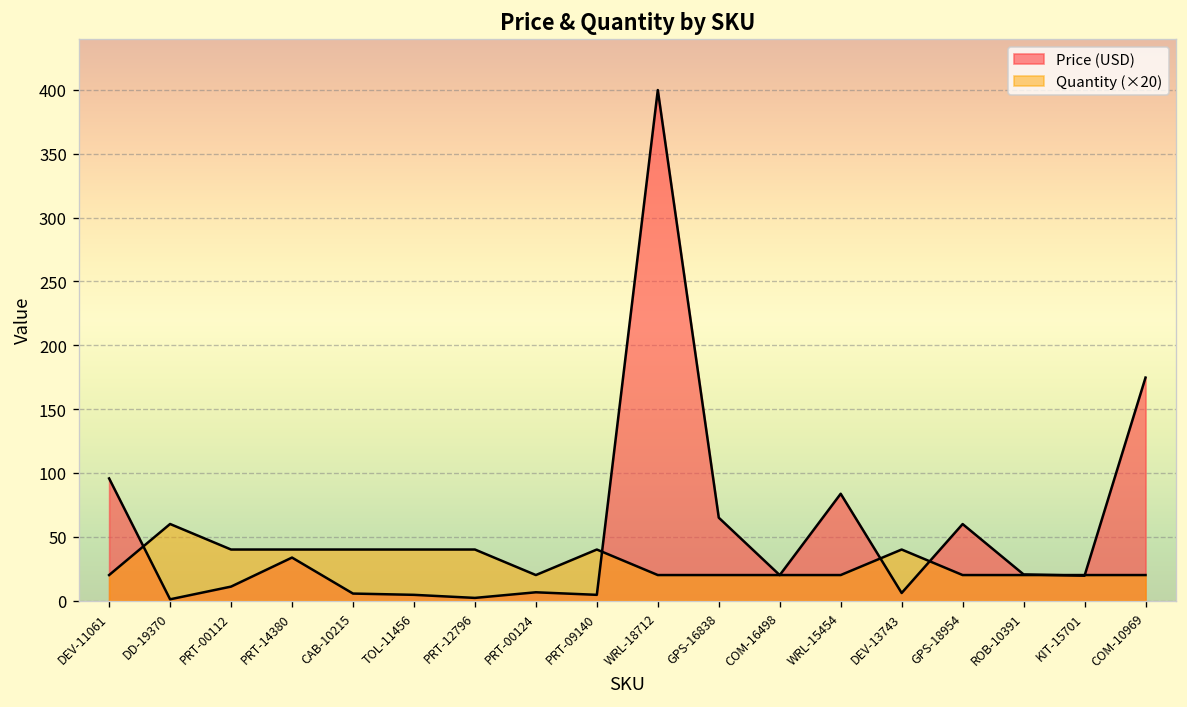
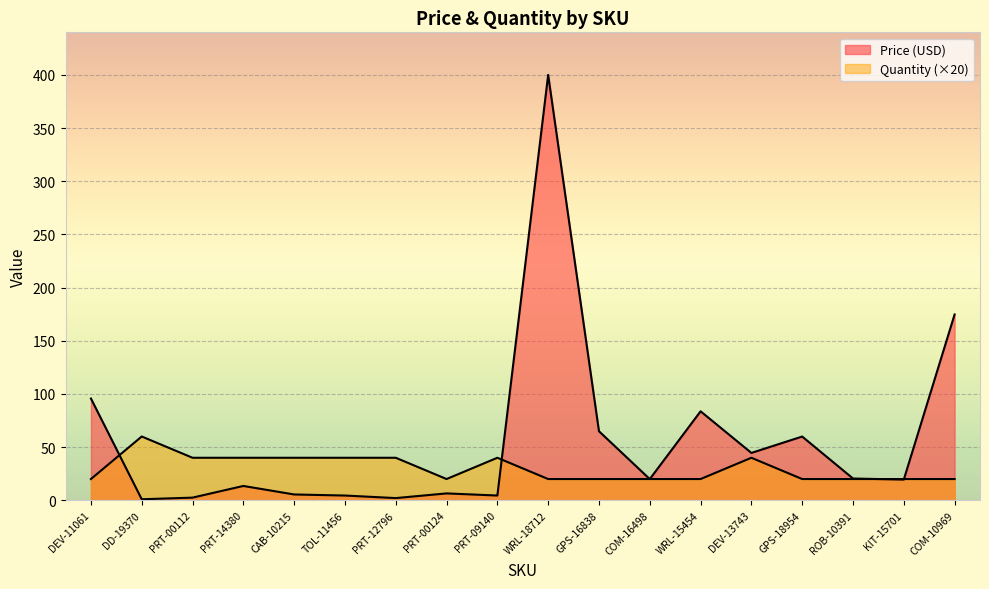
  {
    "Price (USD)": {
      "DEV-11061": 96,
      "DD-19370": 1,
-     "PRT-00112": 11,
-     "PRT-14380": 34,
+     "PRT-00112": 3,
+     "PRT-14380": 14,
      "CAB-10215": 6,
      "TOL-11456": 5,
      "PRT-12796": 2,
      "PRT-00124": 7,
      "PRT-09140": 5,
      "WRL-18712": 400,
      "GPS-16838": 65,
      "WRL-15454": 84,
-     "DEV-13743": 6,
+     "DEV-13743": 45,
      "GPS-18954": 60,
      "COM-10969": 175
    },
    "Quantity (×20)": {
      "DEV-11061": 20,
      "DD-19370": 60,
      "PRT-00112": 40,
      "PRT-14380": 40,
      "CAB-10215": 40,
      "TOL-11456": 40,
      "PRT-12796": 40,
      "PRT-00124": 20,
      "PRT-09140": 40,
      "WRL-18712": 20,
      "GPS-16838": 20,
      "WRL-15454": 20,
      "DEV-13743": 40,
      "GPS-18954": 20,
      "COM-10969": 20
    }
  }
